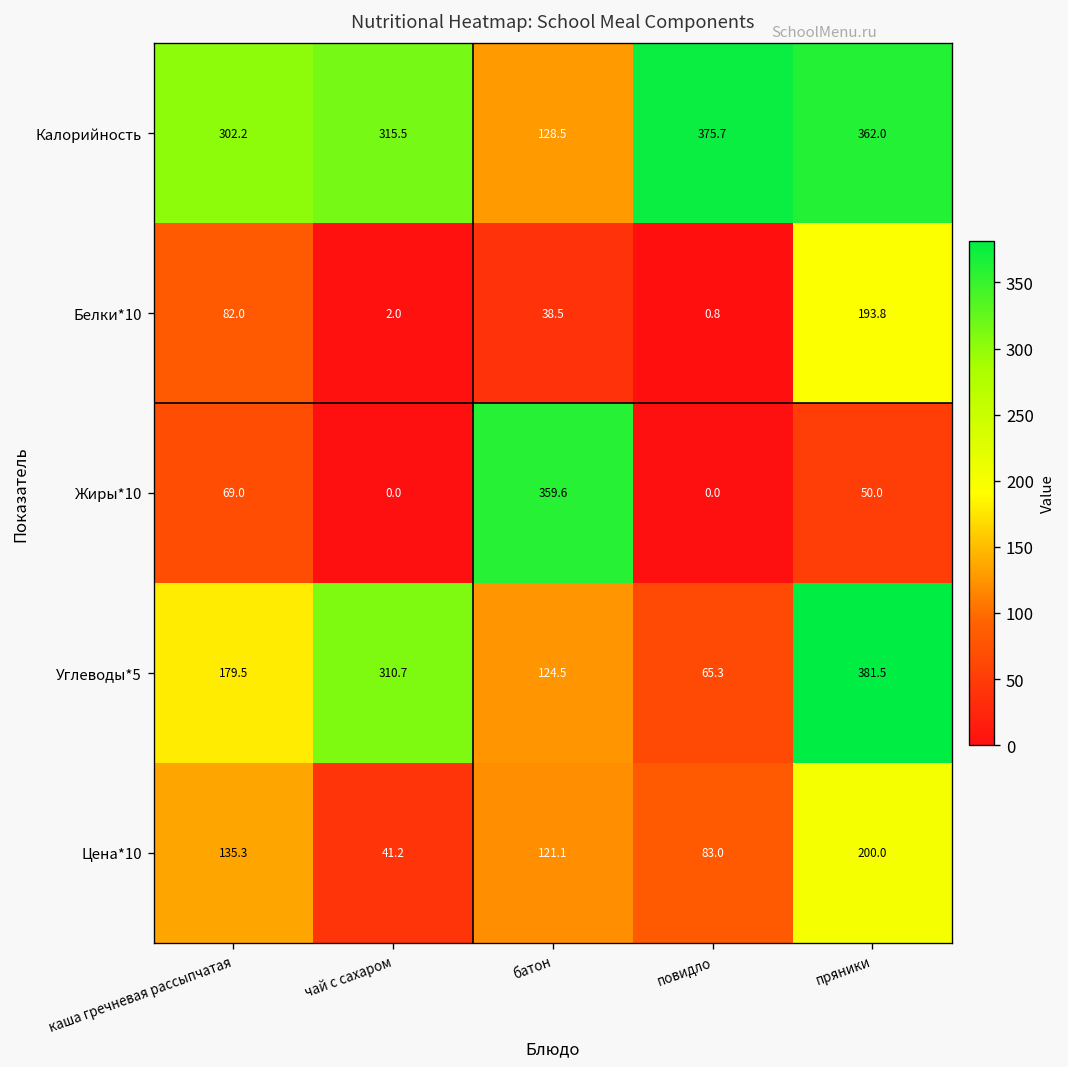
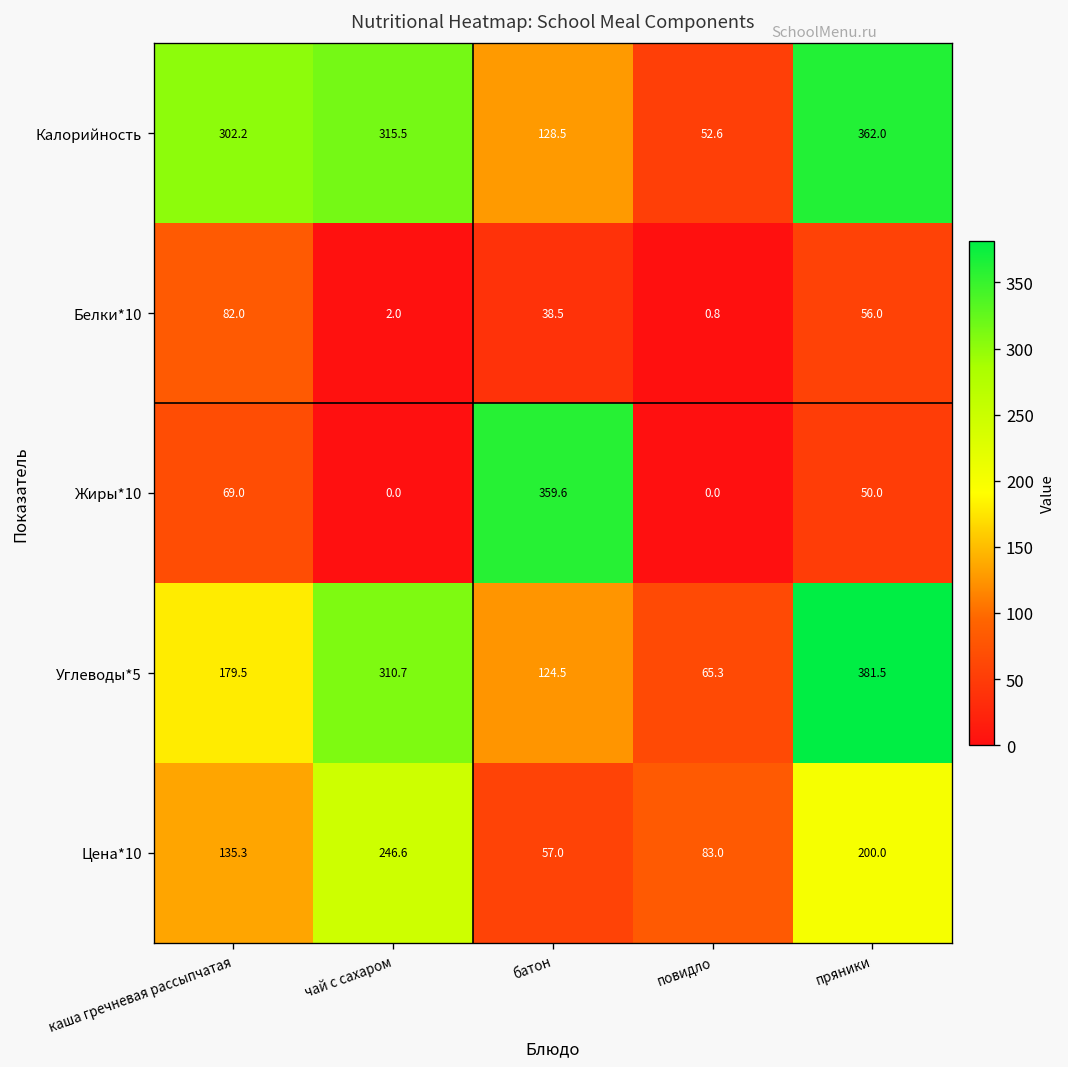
  {
    "Калорийность": {
      "каша гречневая рассыпчатая": 302.2,
      "чай с сахаром": 315.5,
      "батон": 128.5,
-     "повидло": 375.7,
+     "повидло": 52.6,
      "пряники": 362.0
    },
    "Белки*10": {
      "каша гречневая рассыпчатая": 82.0,
      "чай с сахаром": 2.0,
      "батон": 38.5,
      "повидло": 0.8,
-     "пряники": 193.8
+     "пряники": 56.0
    },
    "Жиры*10": {
      "каша гречневая рассыпчатая": 69.0,
      "чай с сахаром": 0.0,
      "батон": 359.6,
      "повидло": 0.0,
      "пряники": 50.0
    },
    "Углеводы*5": {
      "каша гречневая рассыпчатая": 179.5,
      "чай с сахаром": 310.7,
      "батон": 124.5,
      "повидло": 65.3,
      "пряники": 381.5
    },
    "Цена*10": {
      "каша гречневая рассыпчатая": 135.3,
-     "чай с сахаром": 41.2,
-     "батон": 121.1,
+     "чай с сахаром": 246.6,
+     "батон": 57.0,
      "повидло": 83.0,
      "пряники": 200.0
    }
  }
